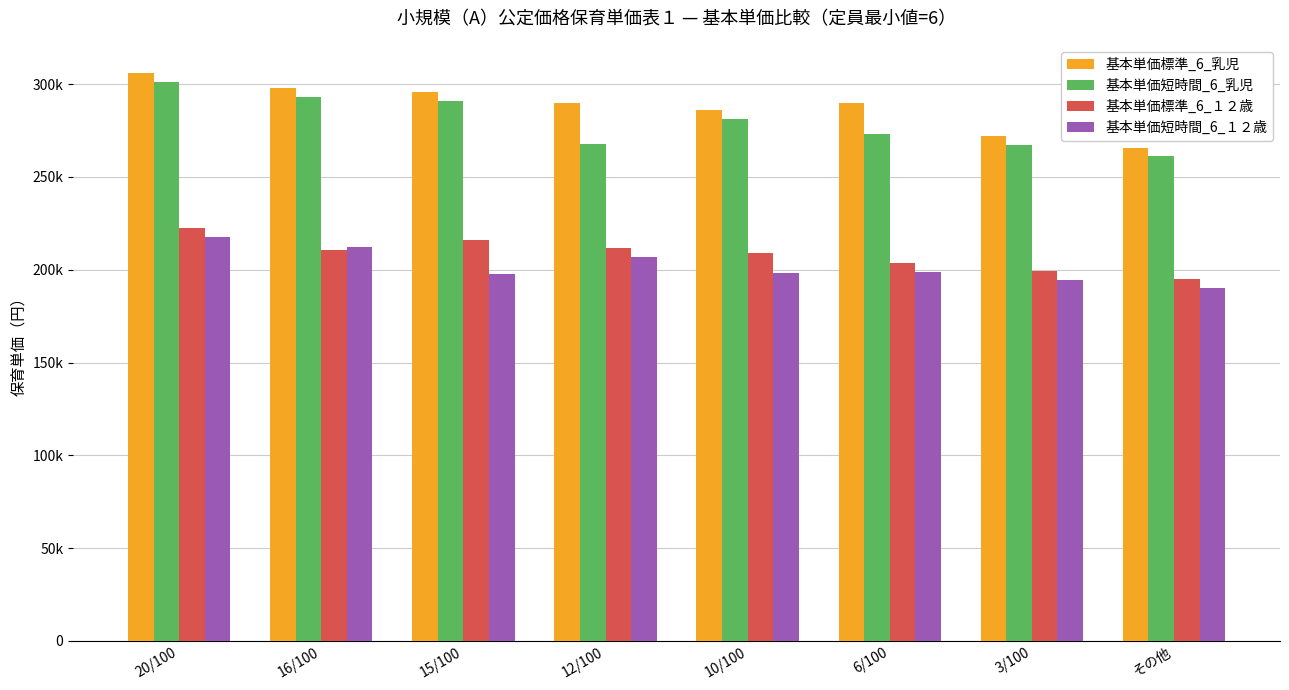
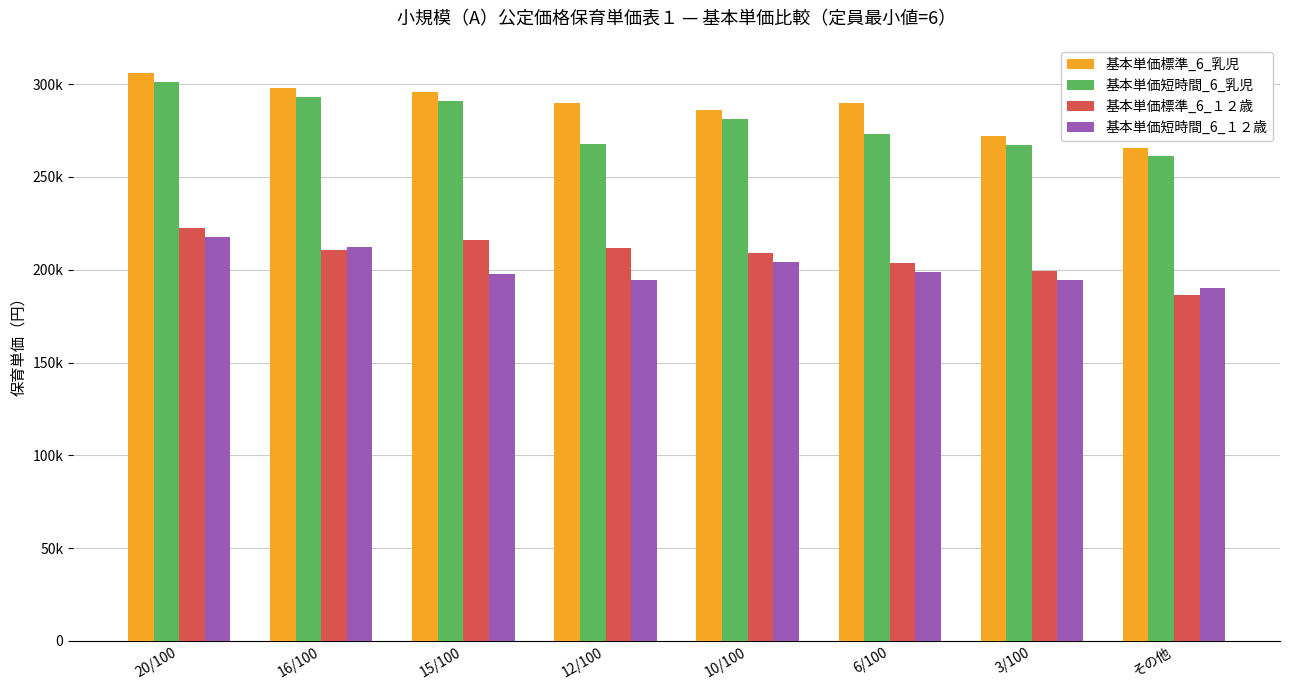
  {
    "基本単価標準_6_乳児": {
      "20/100": 306000,
      "16/100": 298000,
      "15/100": 296000,
      "12/100": 290000,
      "10/100": 286000,
      "6/100": 290000,
      "3/100": 272000,
      "その他": 266000
    },
    "基本単価短時間_6_乳児": {
      "20/100": 301000,
      "16/100": 293000,
      "15/100": 291000,
      "12/100": 268000,
      "10/100": 281000,
      "6/100": 273000,
      "3/100": 267000,
      "その他": 261000
    },
    "基本単価標準_6_１２歳": {
      "20/100": 223000,
      "16/100": 211000,
      "15/100": 216000,
      "12/100": 212000,
      "10/100": 209000,
      "6/100": 203000,
      "3/100": 199000,
-     "その他": 195000
+     "その他": 186000
    },
    "基本単価短時間_6_１２歳": {
      "20/100": 218000,
      "16/100": 212000,
      "15/100": 198000,
-     "12/100": 207000,
-     "10/100": 198000,
+     "12/100": 195000,
+     "10/100": 204000,
      "6/100": 199000,
      "3/100": 194000,
      "その他": 190000
    }
  }
